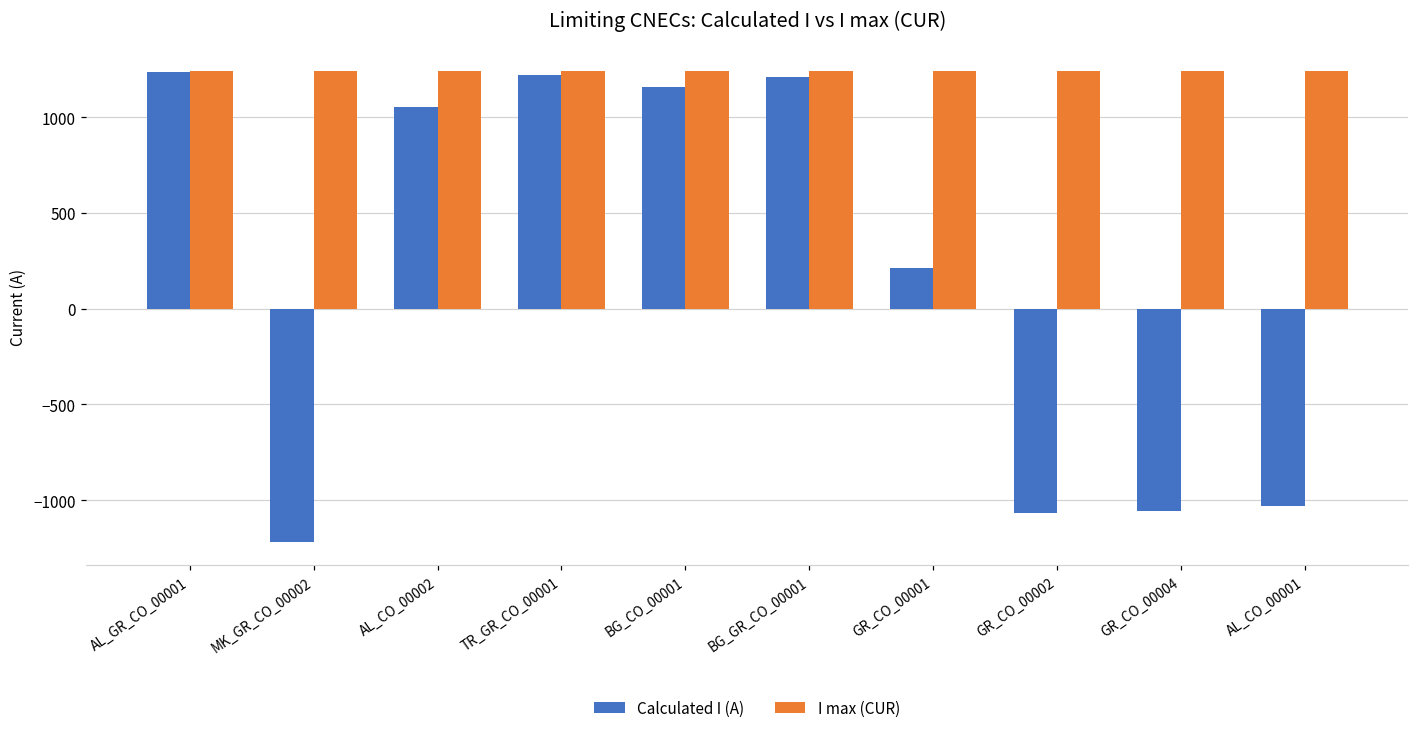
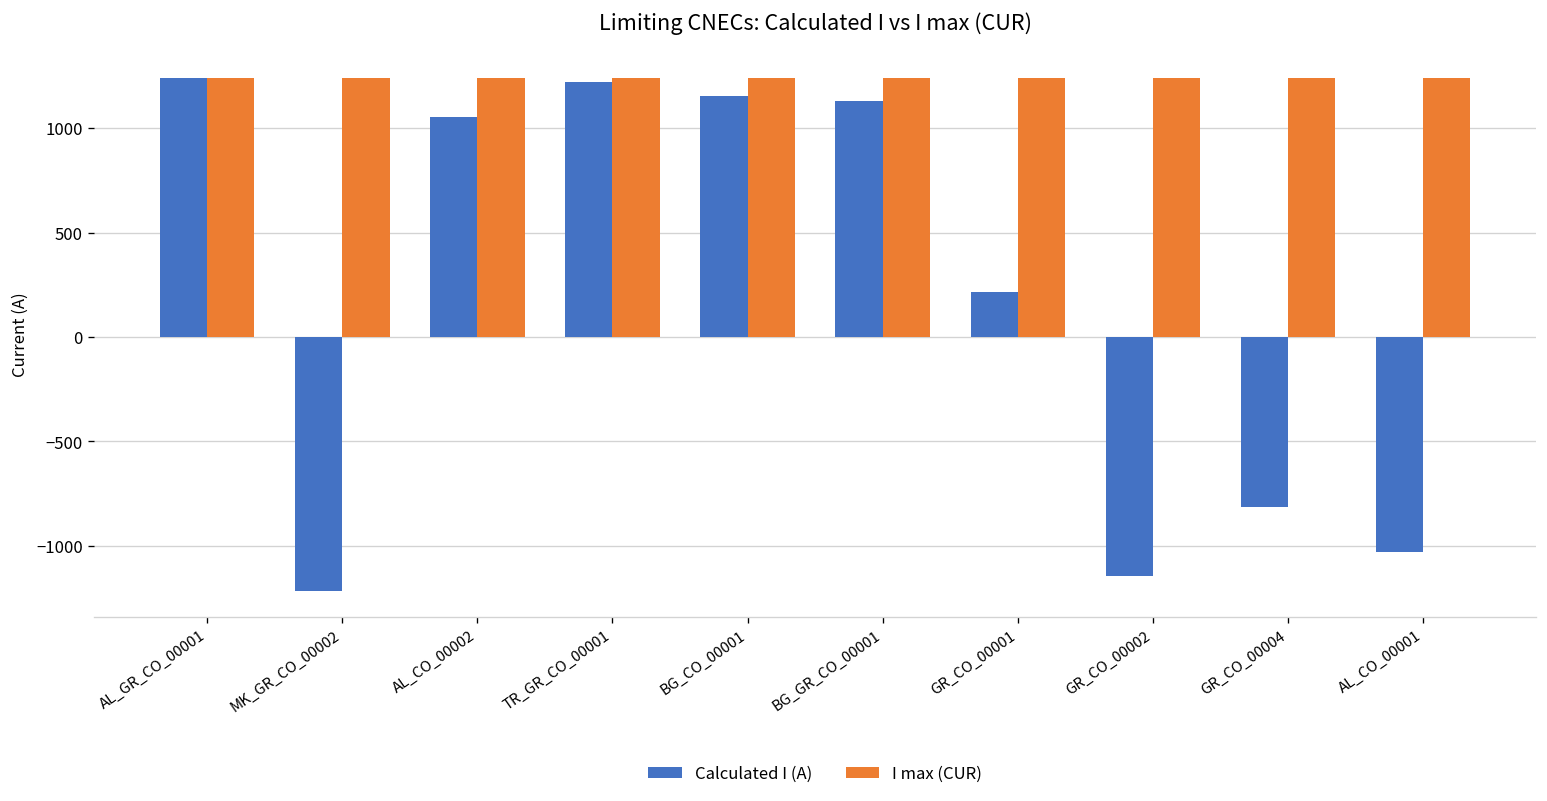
  {
    "Calculated I (A)": {
      "AL_GR_CO_00001": 1240,
      "MK_GR_CO_00002": -1220,
      "AL_CO_00002": 1050,
      "TR_GR_CO_00001": 1220,
      "BG_CO_00001": 1160,
-     "BG_GR_CO_00001": 1210,
+     "BG_GR_CO_00001": 1130,
      "GR_CO_00001": 210,
-     "GR_CO_00002": -1070,
-     "GR_CO_00004": -1060,
+     "GR_CO_00002": -1150,
+     "GR_CO_00004": -820,
      "AL_CO_00001": -1030
    },
    "I max (CUR)": {
      "AL_GR_CO_00001": 1240,
      "MK_GR_CO_00002": 1240,
      "AL_CO_00002": 1240,
      "TR_GR_CO_00001": 1240,
      "BG_CO_00001": 1240,
      "BG_GR_CO_00001": 1240,
      "GR_CO_00001": 1240,
      "GR_CO_00002": 1240,
      "GR_CO_00004": 1240,
      "AL_CO_00001": 1240
    }
  }
